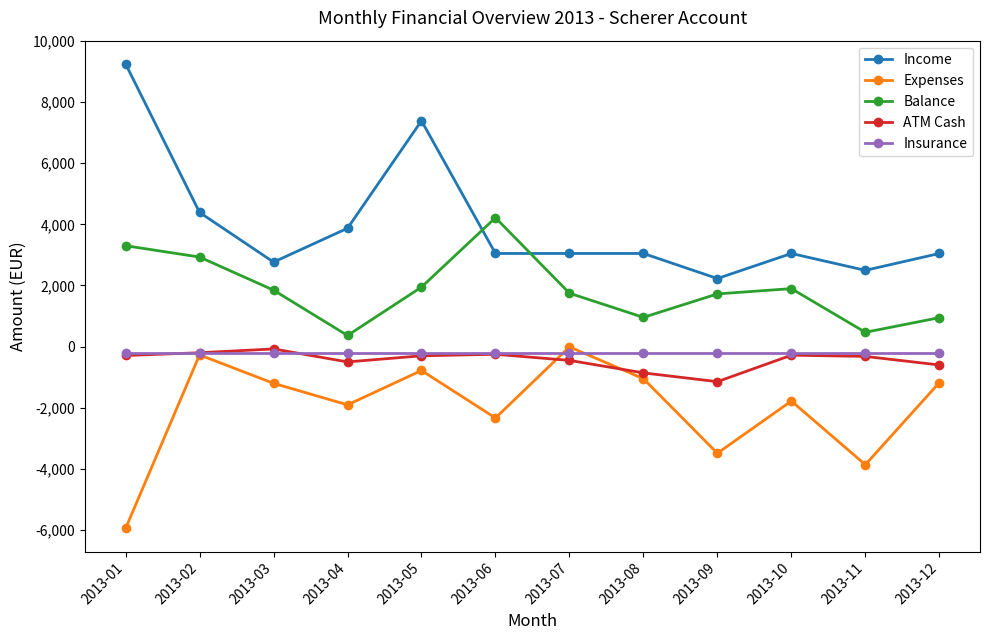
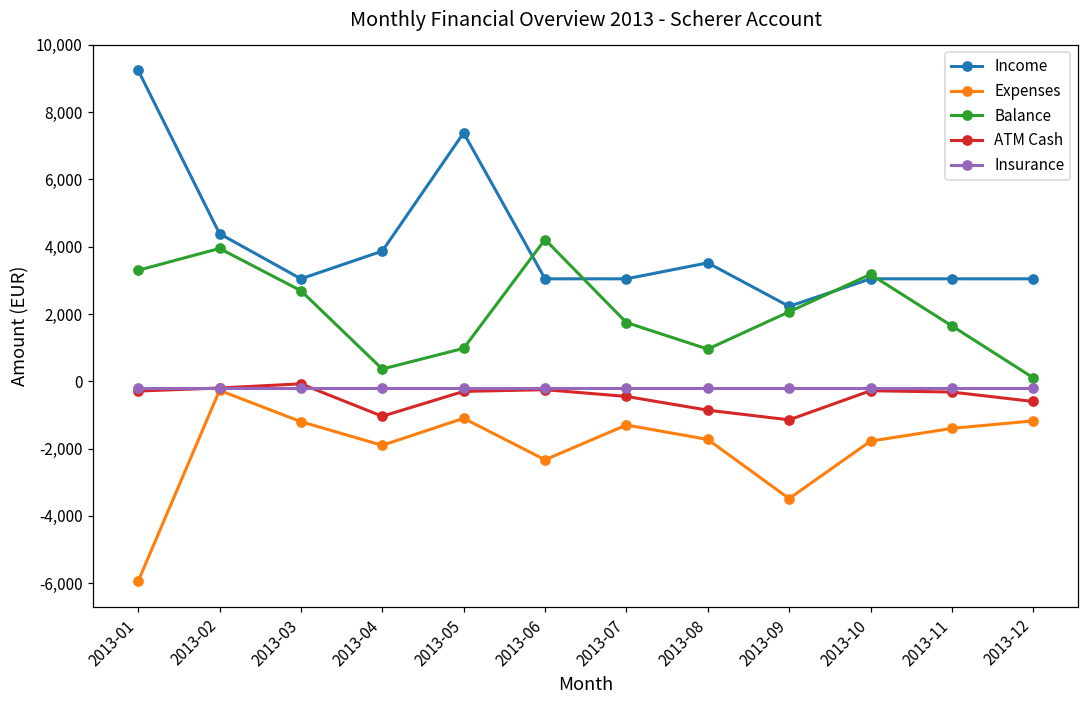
  {
    "Income": {
      "2013-01": "9,200",
      "2013-02": "4,400",
-     "2013-03": "2,800",
+     "2013-03": "3,000",
      "2013-04": "3,900",
      "2013-05": "7,400",
      "2013-06": "3,000",
      "2013-07": "3,000",
-     "2013-08": "3,000",
+     "2013-08": "3,500",
      "2013-09": "2,200",
      "2013-10": "3,000",
-     "2013-11": "2,500",
+     "2013-11": "3,000",
      "2013-12": "3,000"
    },
    "Expenses": {
      "2013-01": "-5,900",
      "2013-03": "-1,200",
      "2013-04": "-1,900",
-     "2013-05": "-800",
+     "2013-05": "-1,100",
      "2013-06": "-2,300",
-     "2013-07": "0",
-     "2013-08": "-1,100",
+     "2013-07": "-1,300",
+     "2013-08": "-1,700",
      "2013-09": "-3,500",
      "2013-10": "-1,800",
-     "2013-11": "-3,900",
+     "2013-11": "-1,400",
      "2013-12": "-1,200"
    },
    "Balance": {
      "2013-01": "3,300",
-     "2013-02": "2,900",
-     "2013-03": "1,800",
+     "2013-02": "3,900",
+     "2013-03": "2,700",
      "2013-04": "400",
-     "2013-05": "1,900",
+     "2013-05": "1,000",
      "2013-06": "4,200",
      "2013-07": "1,700",
      "2013-08": "1,000",
-     "2013-09": "1,700",
-     "2013-10": "1,900",
-     "2013-11": "500",
-     "2013-12": "900"
+     "2013-09": "2,100",
+     "2013-10": "3,200",
+     "2013-11": "1,600",
+     "2013-12": "100"
    },
    "ATM Cash": {
      "2013-03": "-100",
-     "2013-04": "-500",
+     "2013-04": "-1,000",
      "2013-05": "-300",
      "2013-07": "-500",
      "2013-08": "-900",
      "2013-09": "-1,100",
      "2013-11": "-300",
      "2013-12": "-600"
    },
    "Insurance": {
      "2013-03": "-200",
      "2013-04": "-200",
      "2013-05": "-200",
      "2013-07": "-200",
      "2013-08": "-200",
      "2013-09": "-200",
      "2013-11": "-200",
      "2013-12": "-200"
    }
  }
